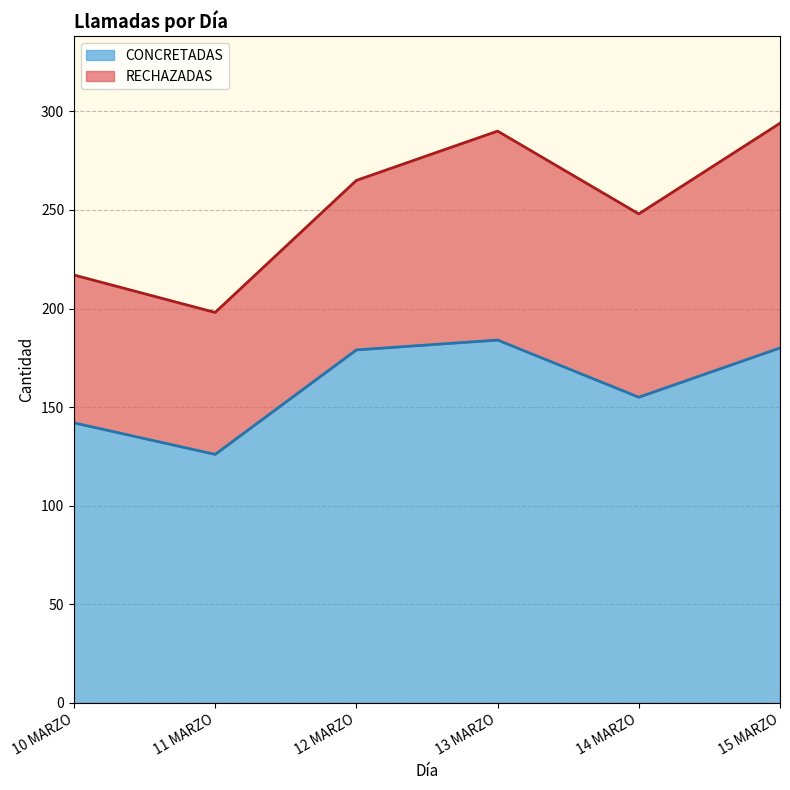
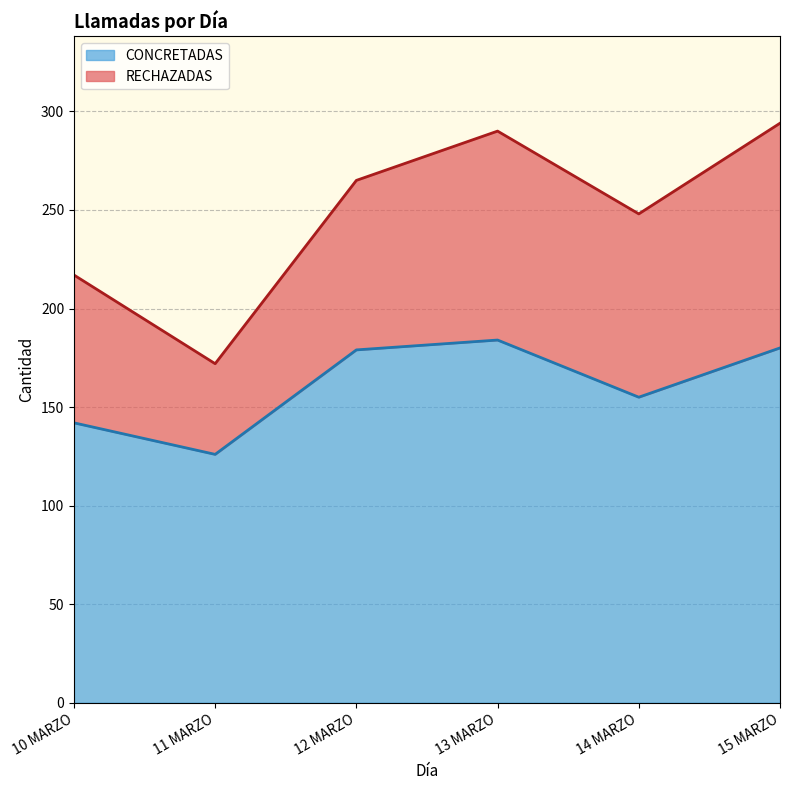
  {
    "CONCRETADAS": {
      "10 MARZO": 142,
      "11 MARZO": 126,
      "12 MARZO": 179,
      "13 MARZO": 184,
      "14 MARZO": 155,
      "15 MARZO": 180
    },
    "RECHAZADAS": {
      "10 MARZO": 75,
-     "11 MARZO": 72,
+     "11 MARZO": 46,
      "12 MARZO": 86,
      "13 MARZO": 106,
      "14 MARZO": 93,
      "15 MARZO": 114
    }
  }
